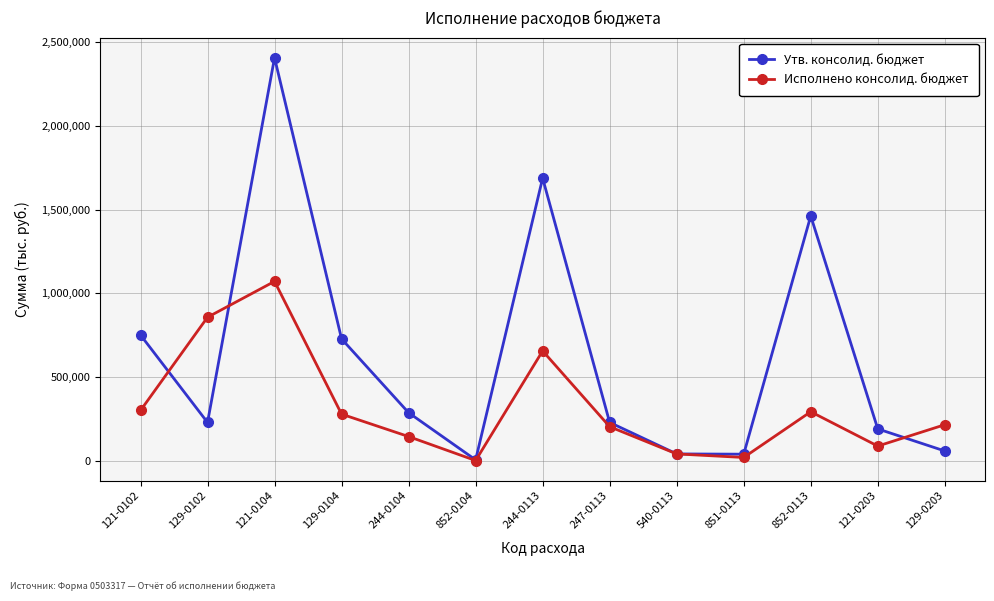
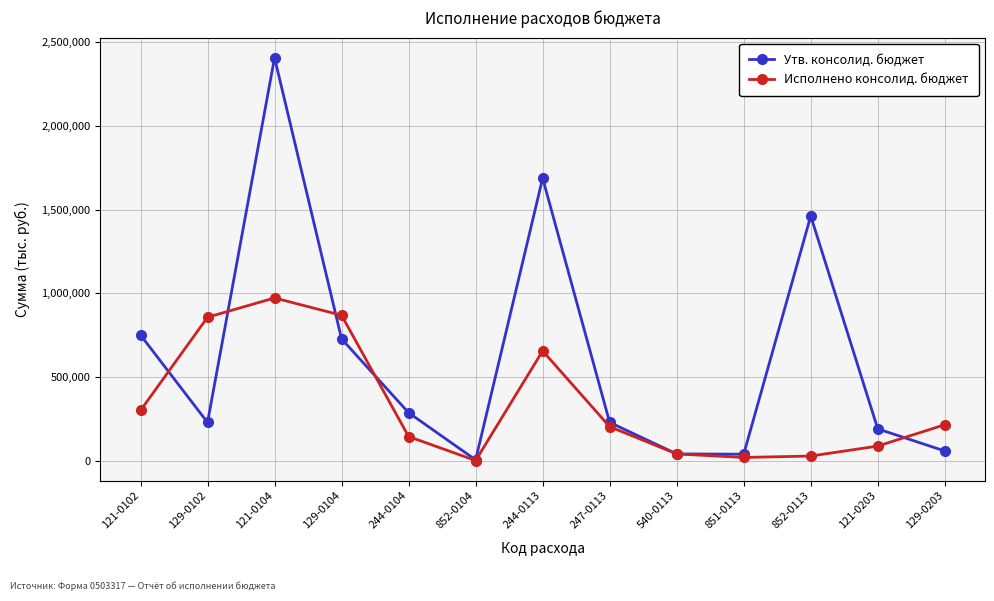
  {
    "Утв. консолид. бюджет": {
      "121-0102": "750,000",
      "129-0102": "230,000",
      "121-0104": "2,410,000",
      "129-0104": "730,000",
      "244-0104": "290,000",
      "244-0113": "1,690,000",
      "247-0113": "230,000",
      "851-0113": "40,000",
      "852-0113": "1,460,000",
      "121-0203": "190,000",
      "129-0203": "60,000"
    },
    "Исполнено консолид. бюджет": {
      "121-0102": "300,000",
      "129-0102": "860,000",
-     "121-0104": "1,070,000",
-     "129-0104": "280,000",
+     "121-0104": "970,000",
+     "129-0104": "870,000",
      "244-0104": "140,000",
      "244-0113": "660,000",
      "247-0113": "200,000",
      "851-0113": "20,000",
-     "852-0113": "290,000",
+     "852-0113": "30,000",
      "121-0203": "90,000",
      "129-0203": "210,000"
    }
  }
